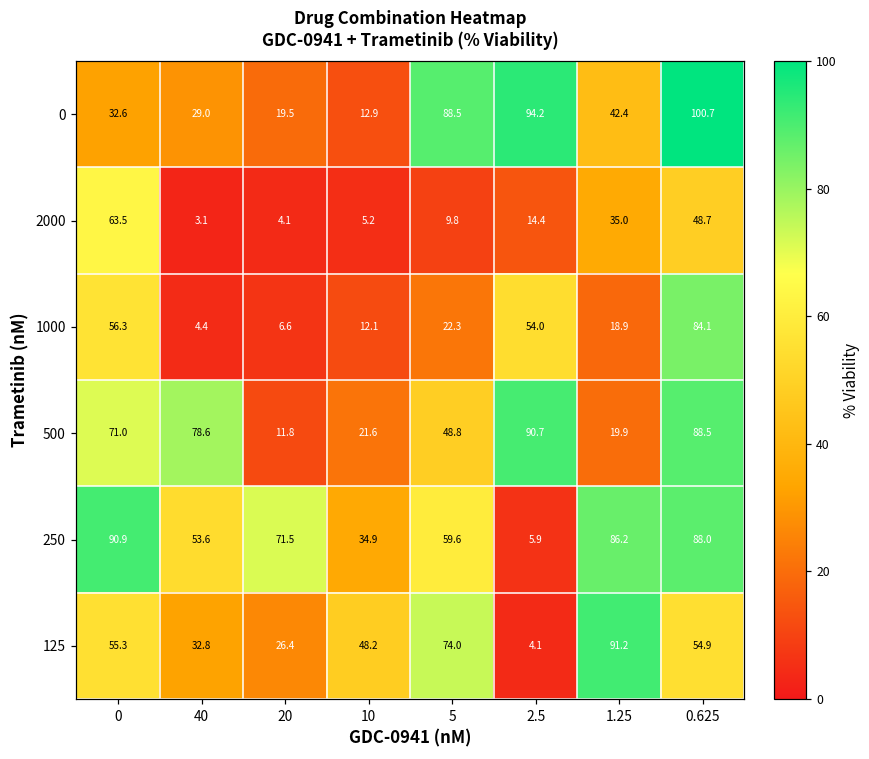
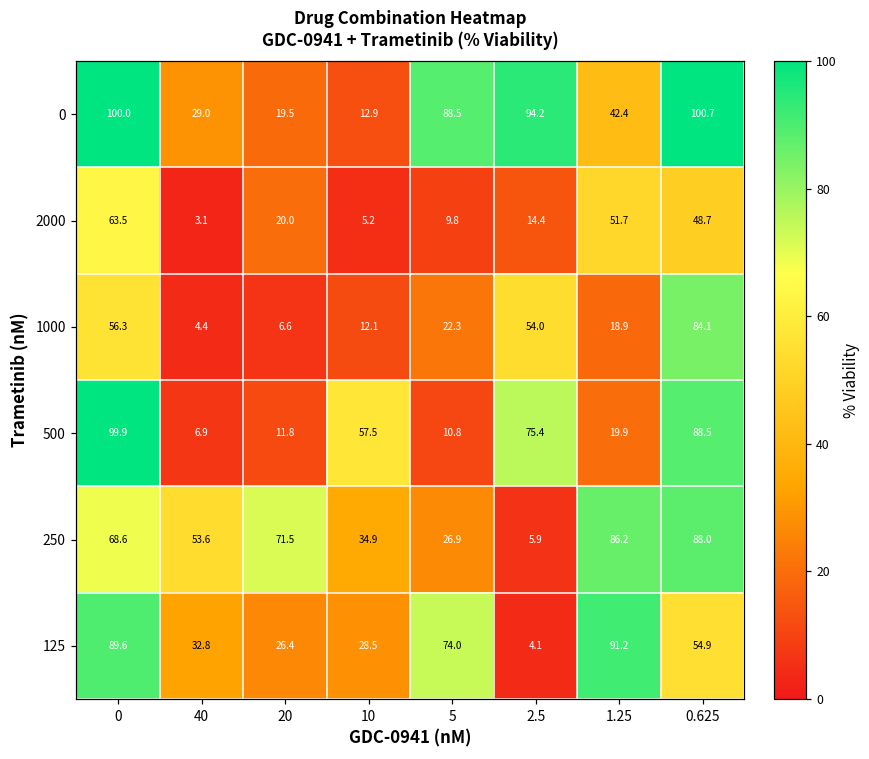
  {
    "0": {
-     "0": 32.6,
+     "0": 100.0,
      "40": 29.0,
      "20": 19.5,
      "10": 12.9,
      "5": 88.5,
      "2.5": 94.2,
      "1.25": 42.4,
      "0.625": 100.7
    },
    "2000": {
      "0": 63.5,
      "40": 3.1,
-     "20": 4.1,
+     "20": 20.0,
      "10": 5.2,
      "5": 9.8,
      "2.5": 14.4,
-     "1.25": 35.0,
+     "1.25": 51.7,
      "0.625": 48.7
    },
    "1000": {
      "0": 56.3,
      "40": 4.4,
      "20": 6.6,
      "10": 12.1,
      "5": 22.3,
      "2.5": 54.0,
      "1.25": 18.9,
      "0.625": 84.1
    },
    "500": {
-     "0": 71.0,
-     "40": 78.6,
+     "0": 99.9,
+     "40": 6.9,
      "20": 11.8,
-     "10": 21.6,
-     "5": 48.8,
-     "2.5": 90.7,
+     "10": 57.5,
+     "5": 10.8,
+     "2.5": 75.4,
      "1.25": 19.9,
      "0.625": 88.5
    },
    "250": {
-     "0": 90.9,
+     "0": 68.6,
      "40": 53.6,
      "20": 71.5,
      "10": 34.9,
-     "5": 59.6,
+     "5": 26.9,
      "2.5": 5.9,
      "1.25": 86.2,
      "0.625": 88.0
    },
    "125": {
-     "0": 55.3,
+     "0": 89.6,
      "40": 32.8,
      "20": 26.4,
-     "10": 48.2,
+     "10": 28.5,
      "5": 74.0,
      "2.5": 4.1,
      "1.25": 91.2,
      "0.625": 54.9
    }
  }
